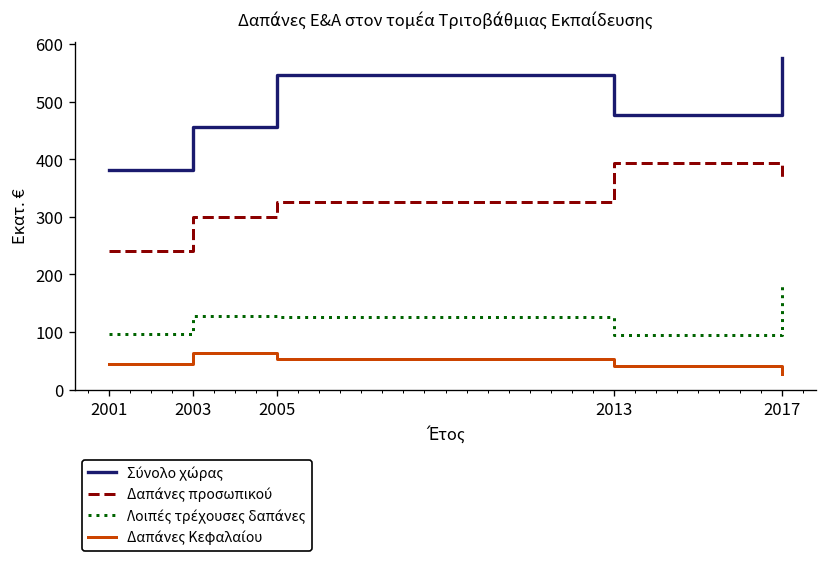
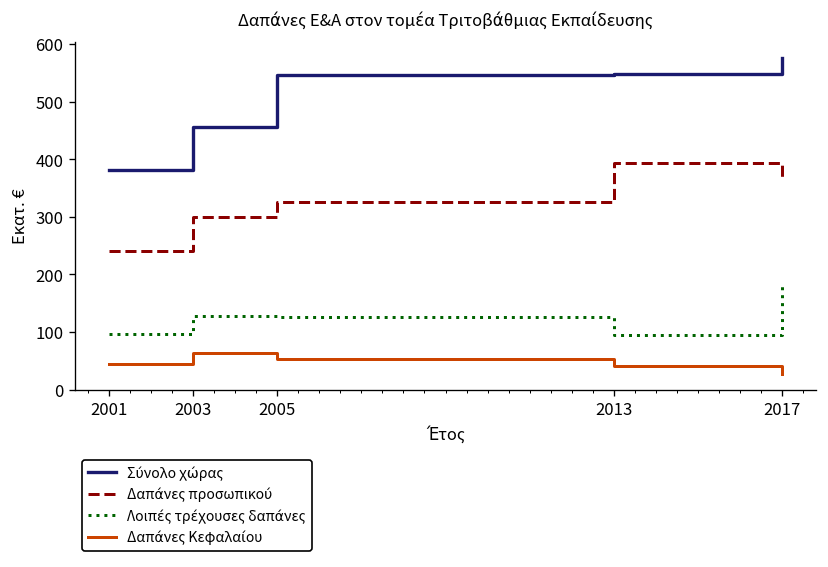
  {
    "Σύνολο χώρας": {
      "2001": 380,
      "2003": 460,
      "2005": 550,
-     "2013": 480,
+     "2013": 550,
      "2017": 580
    },
    "Δαπάνες προσωπικού": {
      "2001": 240,
      "2003": 300,
      "2005": 330,
      "2013": 390,
      "2017": 360
    },
    "Λοιπές τρέχουσες δαπάνες": {
      "2001": 100,
      "2003": 130,
      "2005": 130,
      "2013": 100,
      "2017": 190
    },
    "Δαπάνες Κεφαλαίου": {
      "2001": 40,
      "2003": 60,
      "2005": 50,
      "2013": 40,
      "2017": 30
    }
  }
